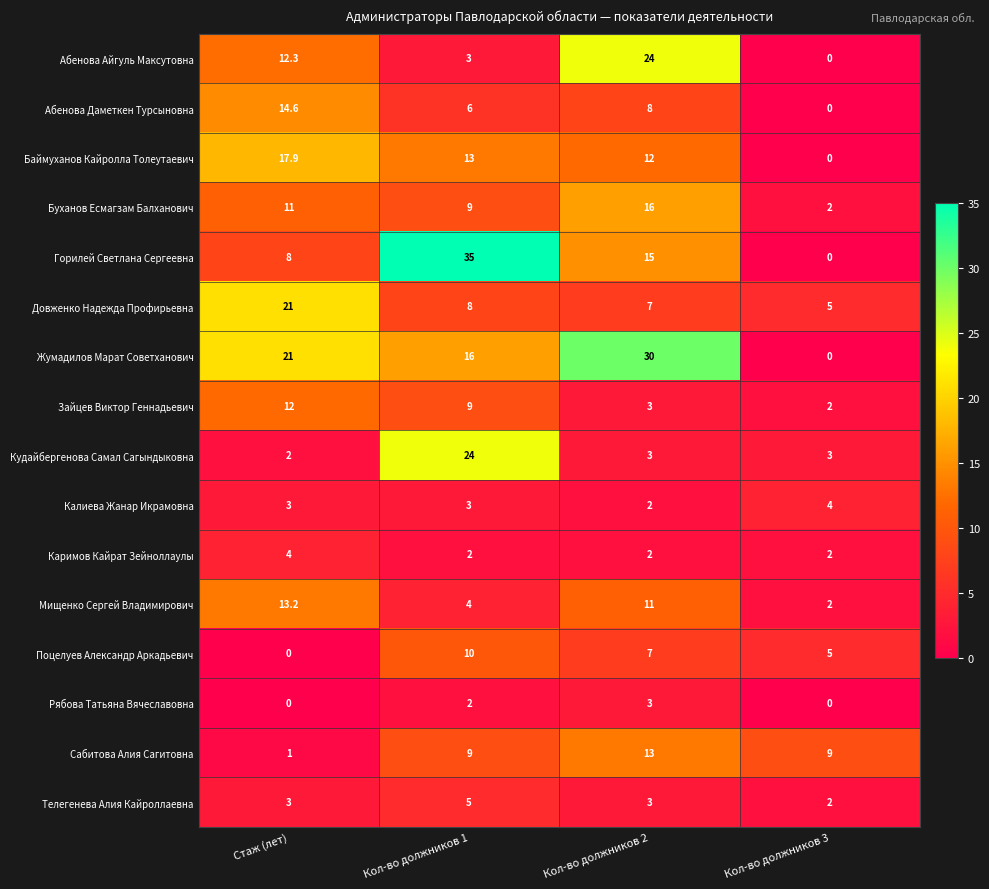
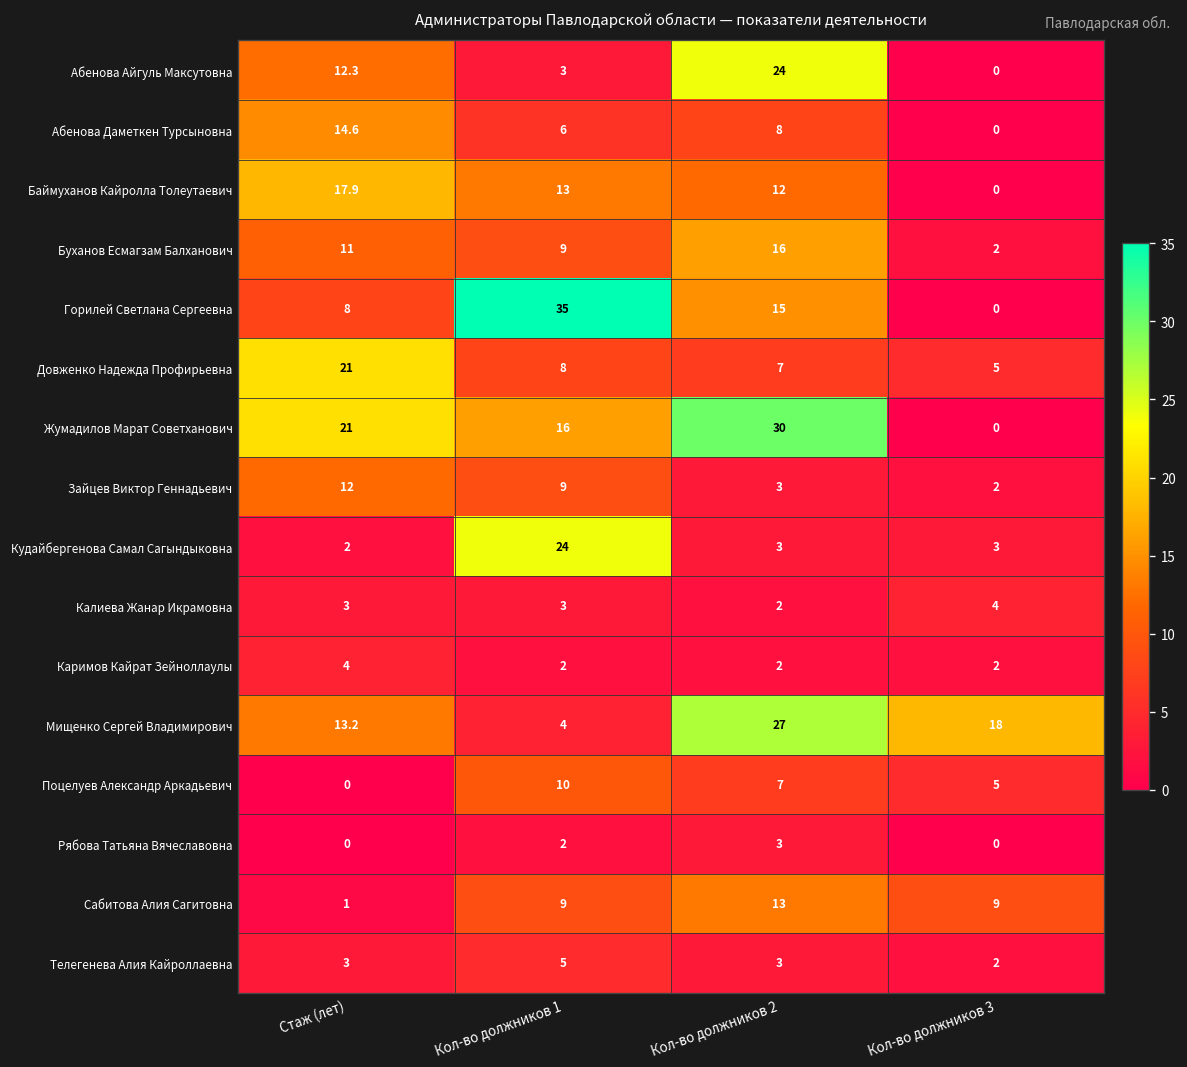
  {
    "Абенова Айгуль Максутовна": {
      "Стаж (лет)": 12.3,
      "Кол-во должников 1": 3,
      "Кол-во должников 2": 24,
      "Кол-во должников 3": 0
    },
    "Абенова Даметкен Турсыновна": {
      "Стаж (лет)": 14.6,
      "Кол-во должников 1": 6,
      "Кол-во должников 2": 8,
      "Кол-во должников 3": 0
    },
    "Баймуханов Кайролла Толеутаевич": {
      "Стаж (лет)": 17.9,
      "Кол-во должников 1": 13,
      "Кол-во должников 2": 12,
      "Кол-во должников 3": 0
    },
    "Буханов Есмагзам Балханович": {
      "Стаж (лет)": 11,
      "Кол-во должников 1": 9,
      "Кол-во должников 2": 16,
      "Кол-во должников 3": 2
    },
    "Горилей Светлана Сергеевна": {
      "Стаж (лет)": 8,
      "Кол-во должников 1": 35,
      "Кол-во должников 2": 15,
      "Кол-во должников 3": 0
    },
    "Довженко Надежда Профирьевна": {
      "Стаж (лет)": 21,
      "Кол-во должников 1": 8,
      "Кол-во должников 2": 7,
      "Кол-во должников 3": 5
    },
    "Жумадилов Марат Советханович": {
      "Стаж (лет)": 21,
      "Кол-во должников 1": 16,
      "Кол-во должников 2": 30,
      "Кол-во должников 3": 0
    },
    "Зайцев Виктор Геннадьевич": {
      "Стаж (лет)": 12,
      "Кол-во должников 1": 9,
      "Кол-во должников 2": 3,
      "Кол-во должников 3": 2
    },
    "Кудайбергенова Самал Сагындыковна": {
      "Стаж (лет)": 2,
      "Кол-во должников 1": 24,
      "Кол-во должников 2": 3,
      "Кол-во должников 3": 3
    },
    "Калиева Жанар Икрамовна": {
      "Стаж (лет)": 3,
      "Кол-во должников 1": 3,
      "Кол-во должников 2": 2,
      "Кол-во должников 3": 4
    },
    "Каримов Кайрат Зейноллаулы": {
      "Стаж (лет)": 4,
      "Кол-во должников 1": 2,
      "Кол-во должников 2": 2,
      "Кол-во должников 3": 2
    },
    "Мищенко Сергей Владимирович": {
      "Стаж (лет)": 13.2,
      "Кол-во должников 1": 4,
-     "Кол-во должников 2": 11,
-     "Кол-во должников 3": 2
+     "Кол-во должников 2": 27,
+     "Кол-во должников 3": 18
    },
    "Поцелуев Александр Аркадьевич": {
      "Стаж (лет)": 0,
      "Кол-во должников 1": 10,
      "Кол-во должников 2": 7,
      "Кол-во должников 3": 5
    },
    "Рябова Татьяна Вячеславовна": {
      "Стаж (лет)": 0,
      "Кол-во должников 1": 2,
      "Кол-во должников 2": 3,
      "Кол-во должников 3": 0
    },
    "Сабитова Алия Сагитовна": {
      "Стаж (лет)": 1,
      "Кол-во должников 1": 9,
      "Кол-во должников 2": 13,
      "Кол-во должников 3": 9
    },
    "Телегенева Алия Кайроллаевна": {
      "Стаж (лет)": 3,
      "Кол-во должников 1": 5,
      "Кол-во должников 2": 3,
      "Кол-во должников 3": 2
    }
  }
